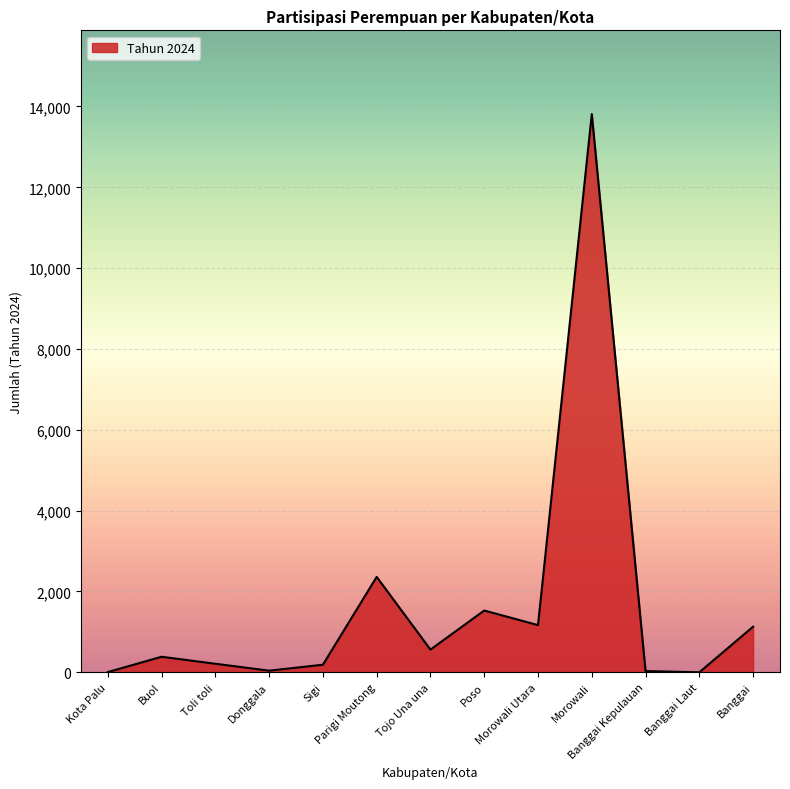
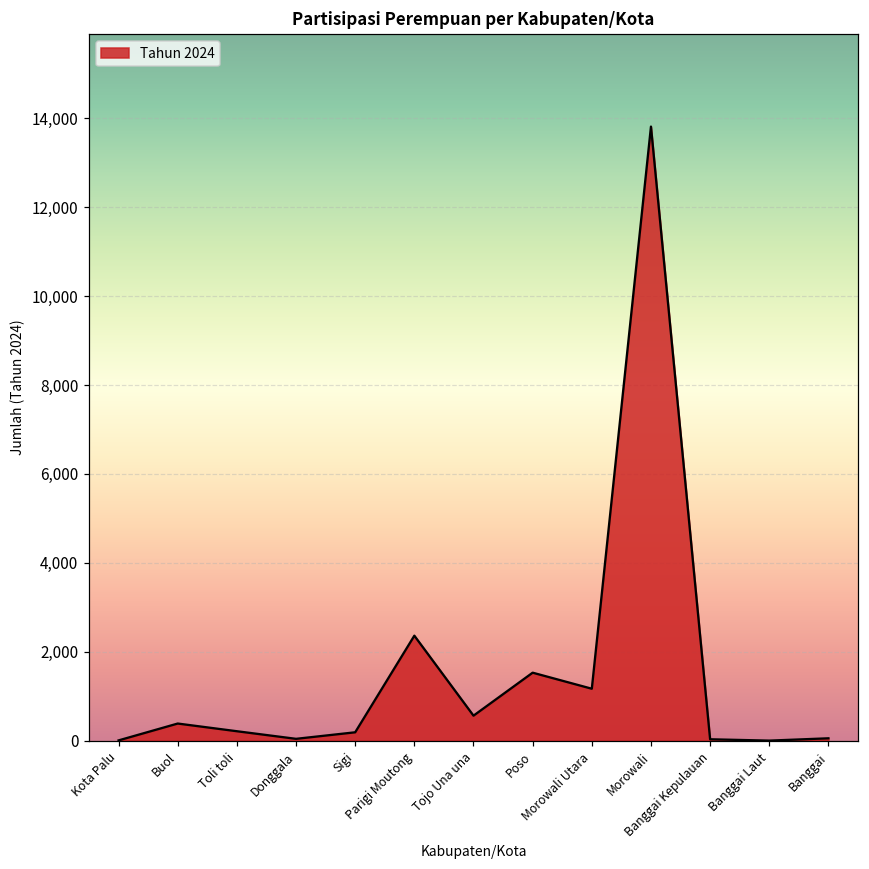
  {
    "Kota Palu": "0",
    "Buol": "400",
    "Toli toli": "200",
    "Donggala": "0",
    "Sigi": "200",
    "Parigi Moutong": "2,400",
    "Tojo Una una": "600",
    "Poso": "1,500",
    "Morowali Utara": "1,200",
    "Morowali": "13,800",
    "Banggai Kepulauan": "0",
    "Banggai Laut": "0",
-   "Banggai": "1,100"
+   "Banggai": "100"
  }
